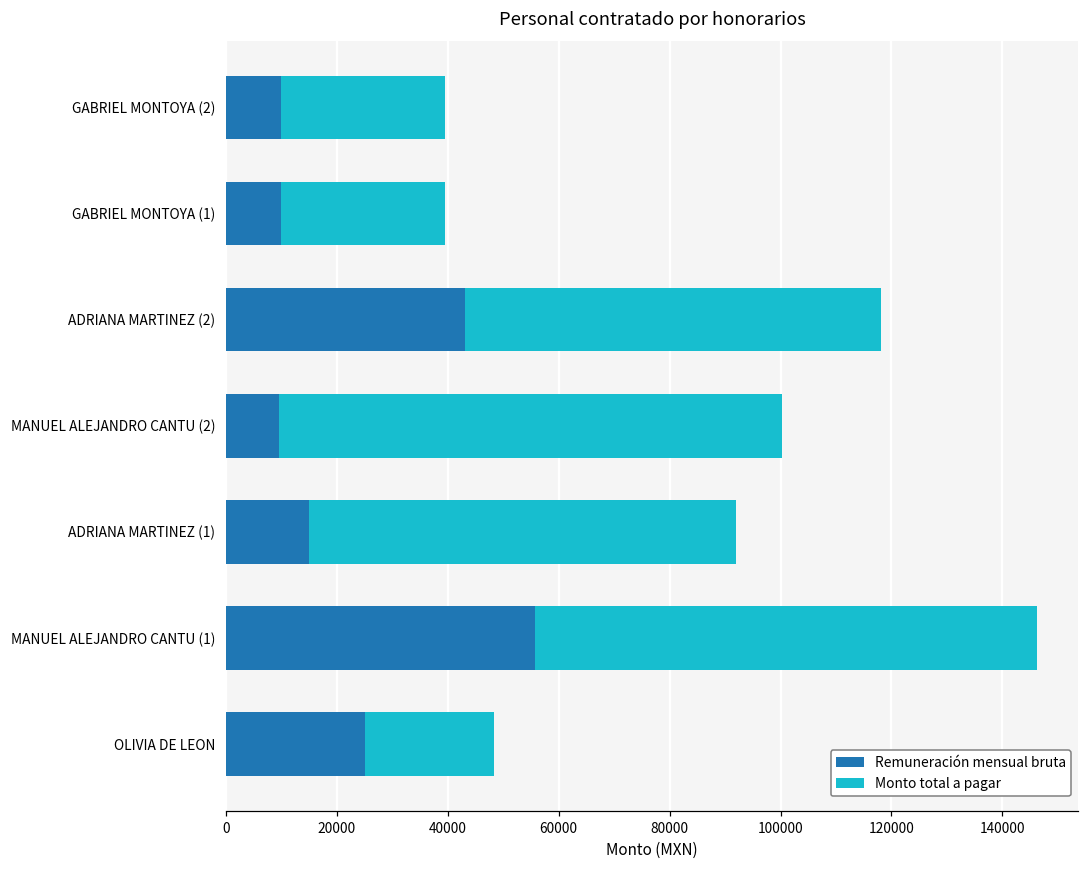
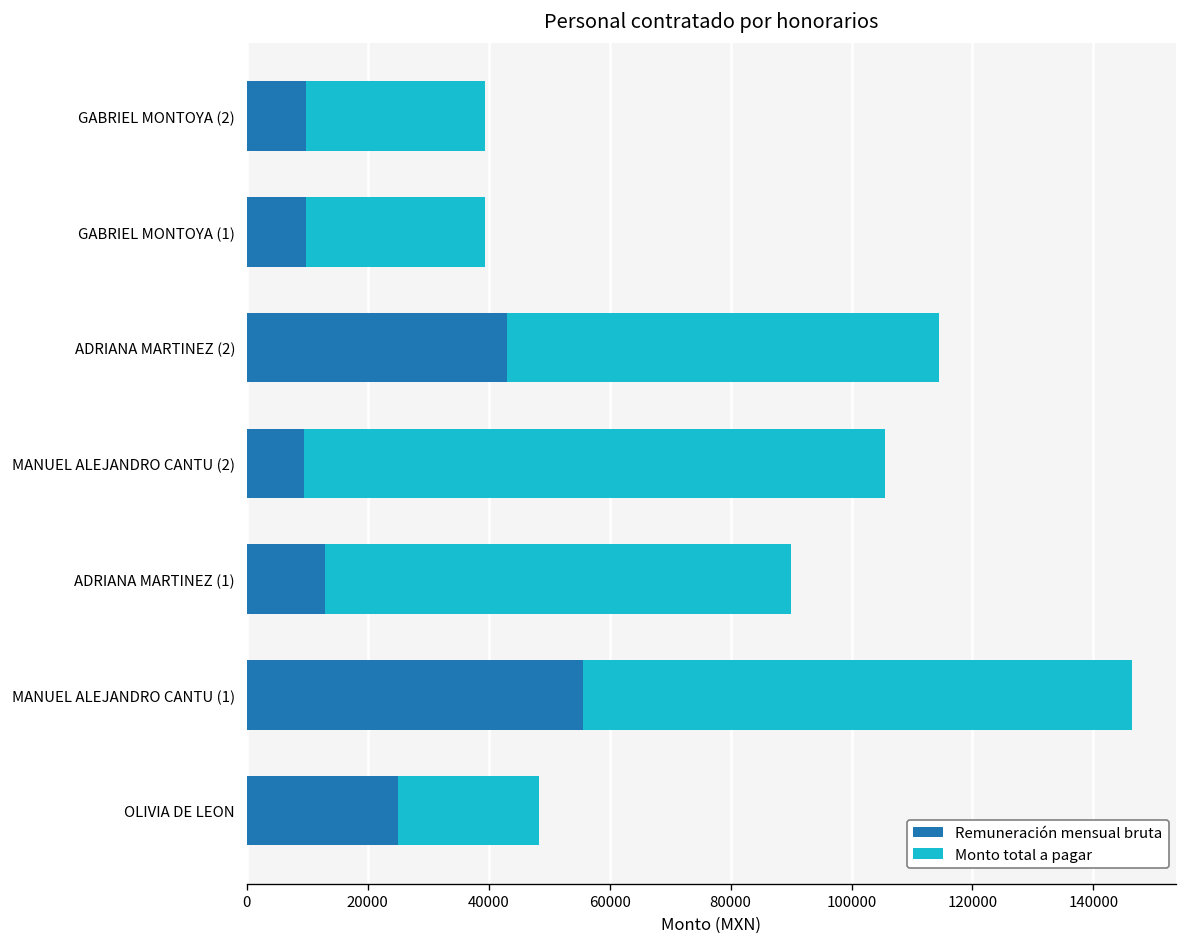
  {
    "Remuneración mensual bruta": {
      "GABRIEL MONTOYA (2)": 10000,
      "GABRIEL MONTOYA (1)": 10000,
      "ADRIANA MARTINEZ (2)": 43000,
      "MANUEL ALEJANDRO CANTU (2)": 10000,
-     "ADRIANA MARTINEZ (1)": 15000,
+     "ADRIANA MARTINEZ (1)": 13000,
      "MANUEL ALEJANDRO CANTU (1)": 56000,
      "OLIVIA DE LEON": 25000
    },
    "Monto total a pagar": {
      "GABRIEL MONTOYA (2)": 30000,
      "GABRIEL MONTOYA (1)": 30000,
-     "ADRIANA MARTINEZ (2)": 75000,
-     "MANUEL ALEJANDRO CANTU (2)": 91000,
+     "ADRIANA MARTINEZ (2)": 71000,
+     "MANUEL ALEJANDRO CANTU (2)": 96000,
      "ADRIANA MARTINEZ (1)": 77000,
      "MANUEL ALEJANDRO CANTU (1)": 91000,
      "OLIVIA DE LEON": 23000
    }
  }
